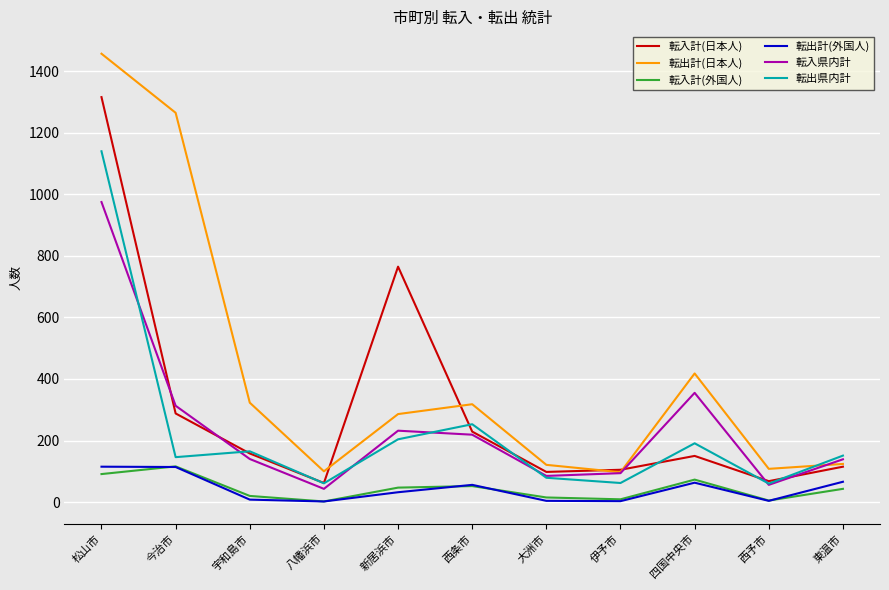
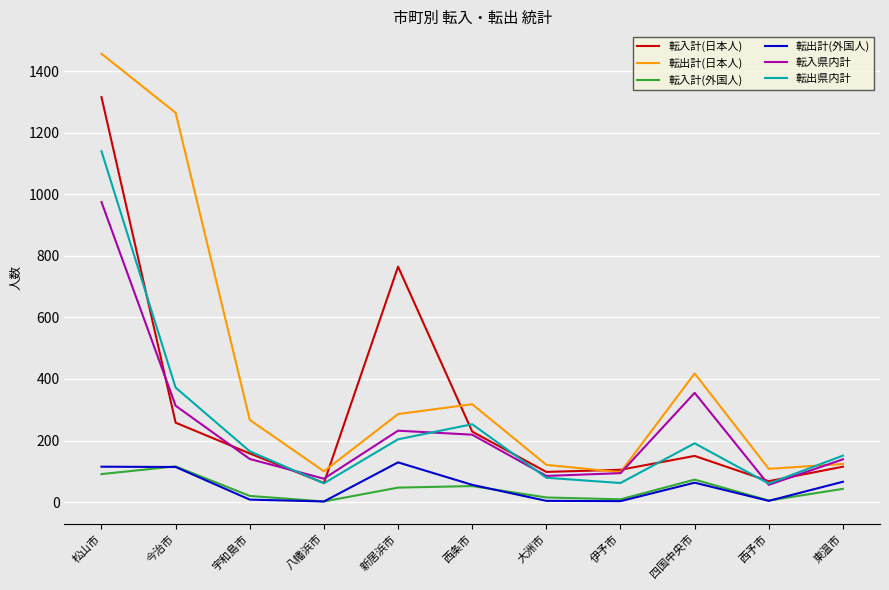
  {
    "転入計(日本人)": {
      "松山市": 1320,
-     "今治市": 290,
+     "今治市": 260,
      "新居浜市": 770,
      "西条市": 230,
      "大洲市": 100,
      "四国中央市": 150,
      "東温市": 120
    },
    "転出計(日本人)": {
      "松山市": 1460,
      "今治市": 1270,
-     "宇和島市": 320,
+     "宇和島市": 270,
      "八幡浜市": 100,
      "新居浜市": 290,
      "西条市": 320,
      "大洲市": 120,
      "四国中央市": 420,
      "西予市": 110,
      "東温市": 120
    },
    "転入計(外国人)": {
      "松山市": 90,
      "宇和島市": 20,
      "新居浜市": 50,
      "大洲市": 20,
      "四国中央市": 70,
      "東温市": 40
    },
    "転出計(外国人)": {
      "松山市": 120,
      "宇和島市": 10,
-     "新居浜市": 30,
+     "新居浜市": 130,
      "大洲市": 0,
      "四国中央市": 60,
      "東温市": 70
    },
    "転入県内計": {
      "松山市": 980,
      "今治市": 310,
      "宇和島市": 140,
-     "八幡浜市": 40,
+     "八幡浜市": 80,
      "新居浜市": 230,
      "西条市": 220,
      "四国中央市": 360,
      "東温市": 140
    },
    "転出県内計": {
      "松山市": 1140,
-     "今治市": 150,
+     "今治市": 370,
      "新居浜市": 200,
      "西条市": 250,
      "伊予市": 60,
      "四国中央市": 190,
      "東温市": 150
    }
  }
